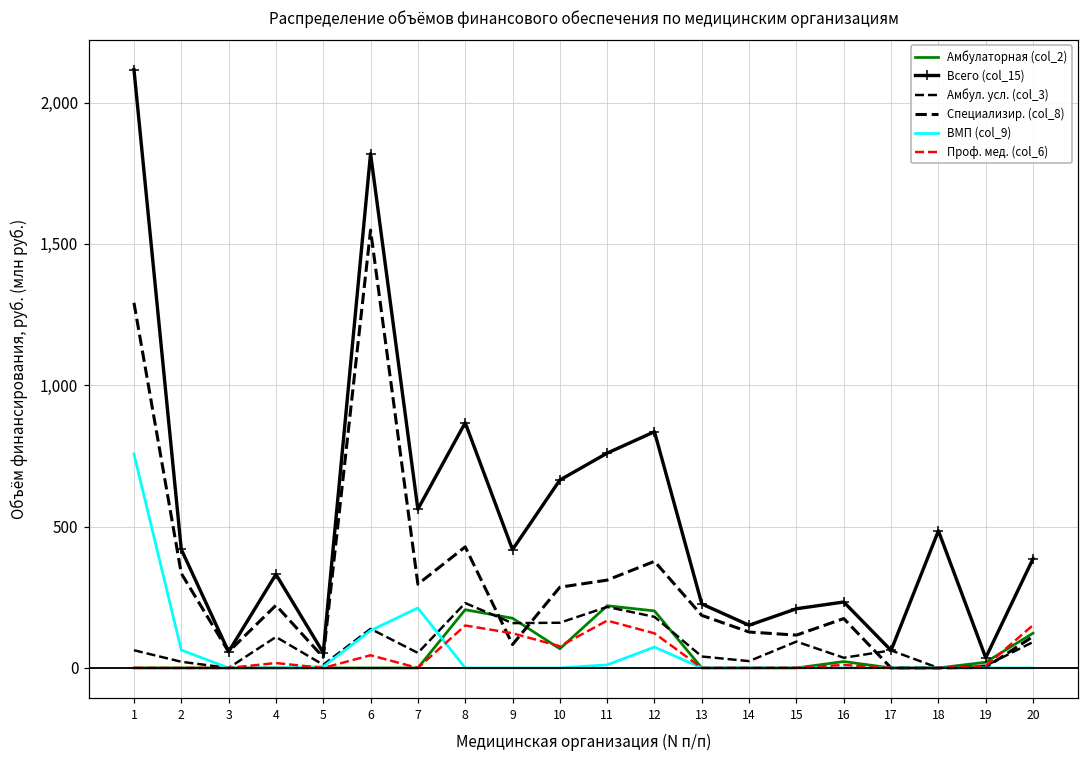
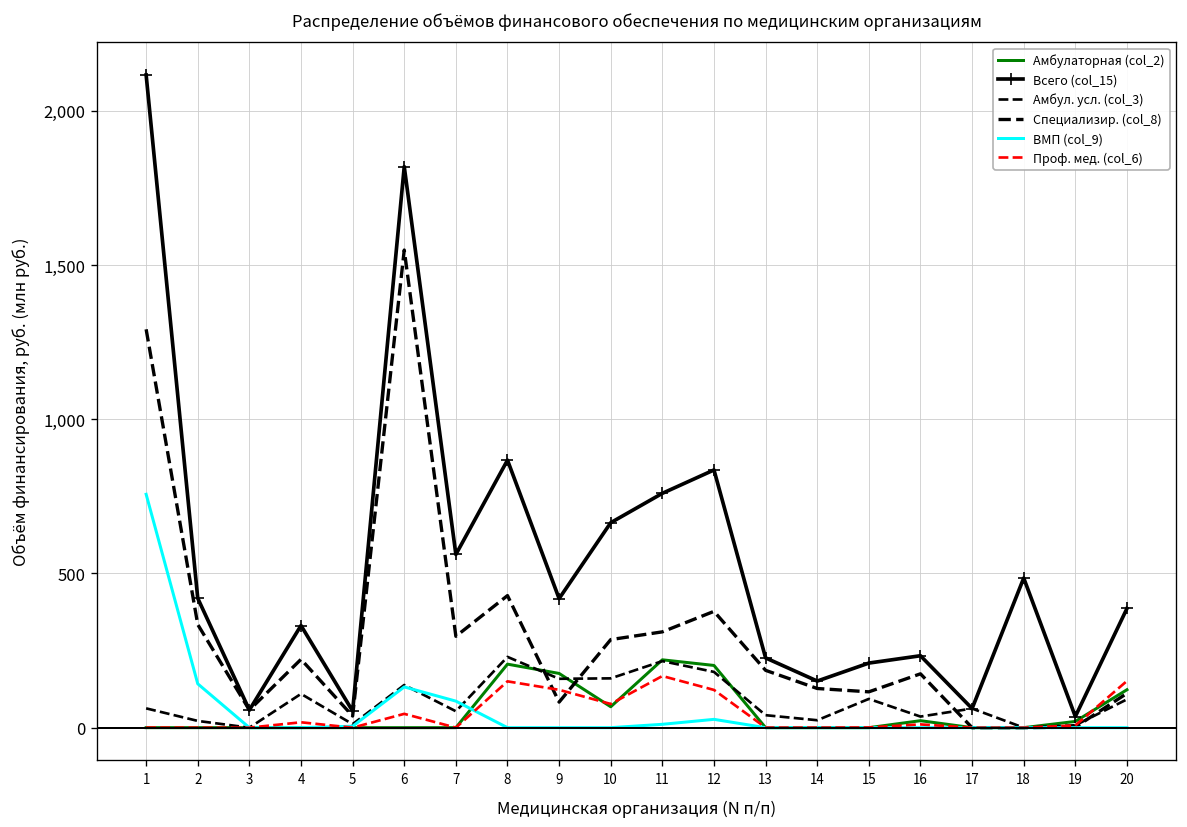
  {
    "Амбулаторная (col_2)": {
      "6": 0,
      "8": 210,
      "9": 180,
      "12": 200,
      "16": 20,
      "19": 20,
      "20": 120
    },
    "ВМП (col_9)": {
      "1": 760,
-     "2": 60,
-     "7": 210,
+     "2": 140,
+     "7": 90,
      "8": 0,
      "9": 0,
      "10": 0,
      "11": 10,
-     "12": 70,
+     "12": 30,
      "16": 0,
      "20": 0
    },
    "Проф. мед. (col_6)": {
      "4": 20,
      "6": 40,
      "8": 150,
      "9": 120,
      "11": 170,
      "12": 120,
      "16": 10,
      "20": 150
    }
  }
